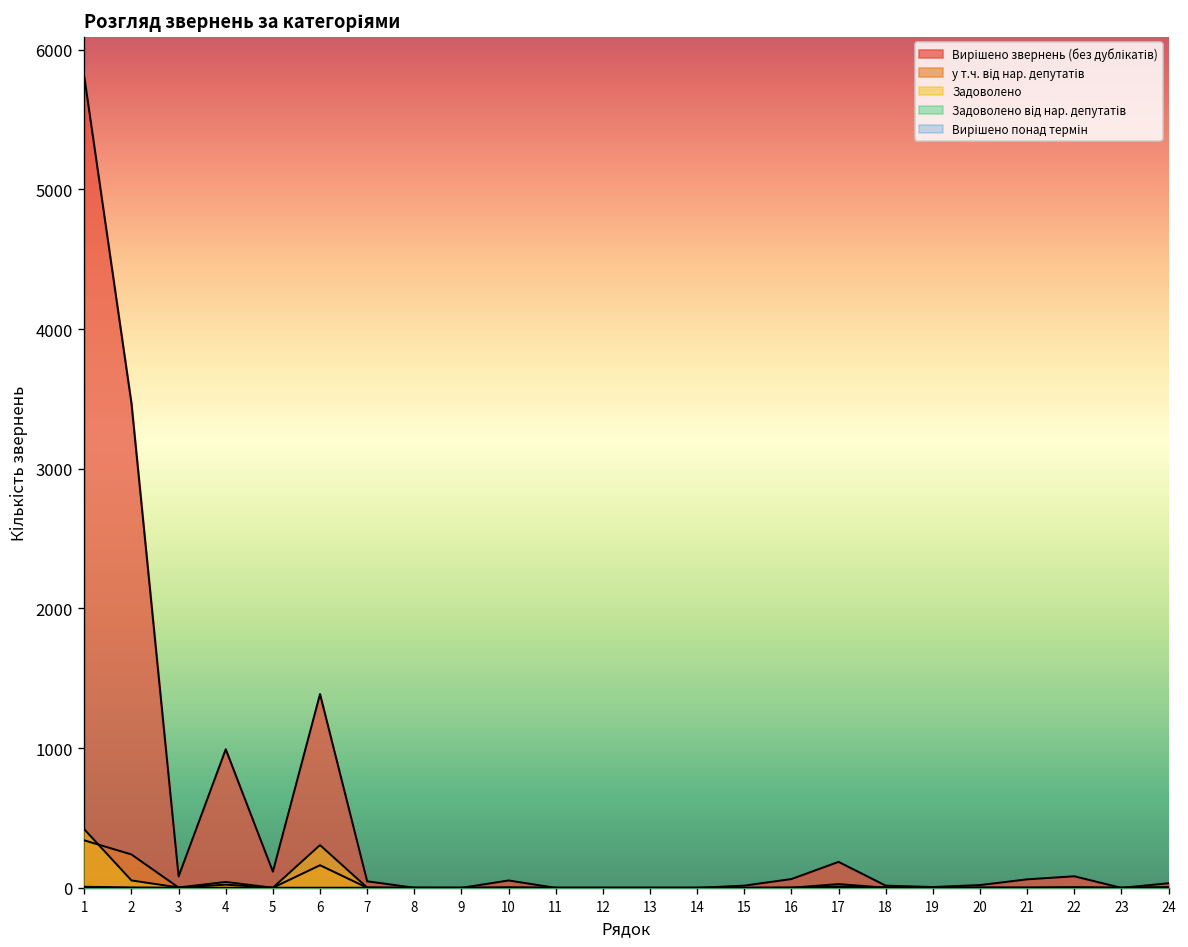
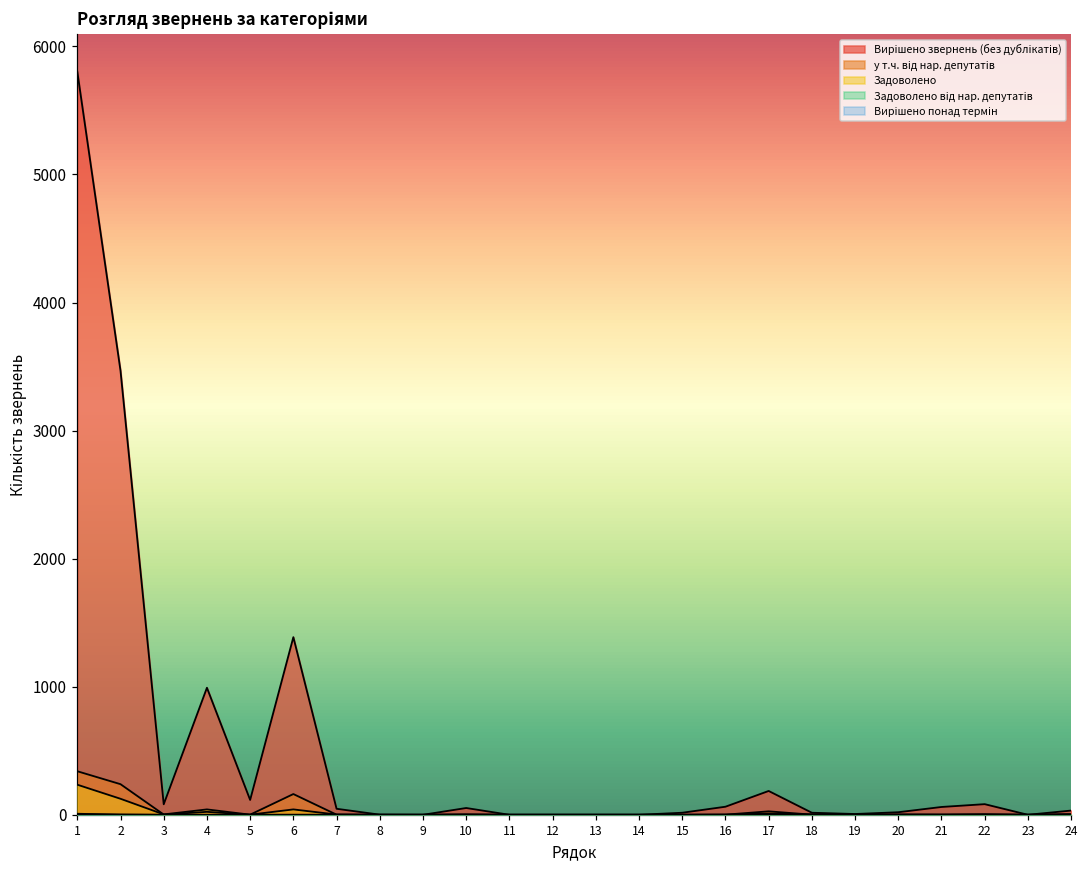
  {
    "Задоволено": {
-     "1": 420,
-     "2": 50,
-     "6": 310
+     "1": 240,
+     "2": 130,
+     "6": 40
    }
  }
